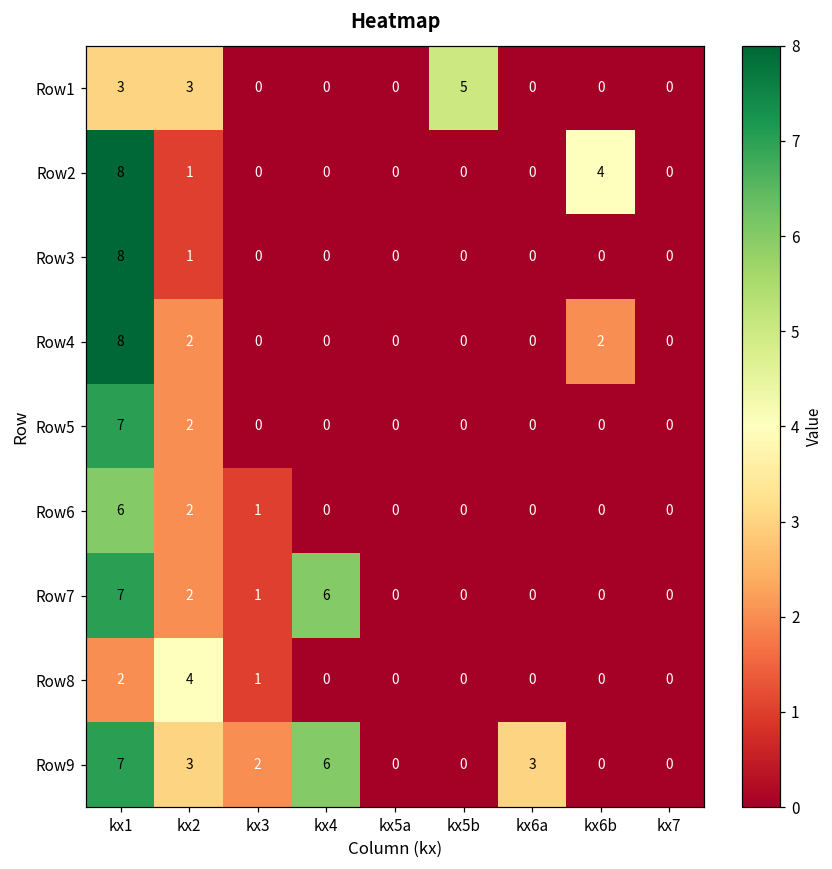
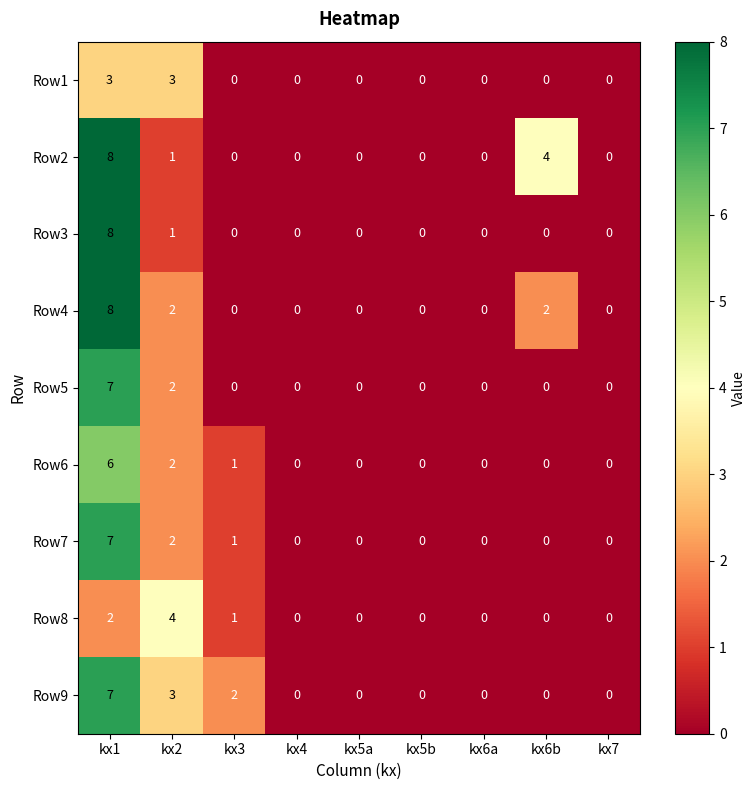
  {
    "Row1": {
      "kx1": 3,
      "kx2": 3,
      "kx3": 0,
      "kx4": 0,
      "kx5a": 0,
-     "kx5b": 5,
+     "kx5b": 0,
      "kx6a": 0,
      "kx6b": 0,
      "kx7": 0
    },
    "Row2": {
      "kx1": 8,
      "kx2": 1,
      "kx3": 0,
      "kx4": 0,
      "kx5a": 0,
      "kx5b": 0,
      "kx6a": 0,
      "kx6b": 4,
      "kx7": 0
    },
    "Row3": {
      "kx1": 8,
      "kx2": 1,
      "kx3": 0,
      "kx4": 0,
      "kx5a": 0,
      "kx5b": 0,
      "kx6a": 0,
      "kx6b": 0,
      "kx7": 0
    },
    "Row4": {
      "kx1": 8,
      "kx2": 2,
      "kx3": 0,
      "kx4": 0,
      "kx5a": 0,
      "kx5b": 0,
      "kx6a": 0,
      "kx6b": 2,
      "kx7": 0
    },
    "Row5": {
      "kx1": 7,
      "kx2": 2,
      "kx3": 0,
      "kx4": 0,
      "kx5a": 0,
      "kx5b": 0,
      "kx6a": 0,
      "kx6b": 0,
      "kx7": 0
    },
    "Row6": {
      "kx1": 6,
      "kx2": 2,
      "kx3": 1,
      "kx4": 0,
      "kx5a": 0,
      "kx5b": 0,
      "kx6a": 0,
      "kx6b": 0,
      "kx7": 0
    },
    "Row7": {
      "kx1": 7,
      "kx2": 2,
      "kx3": 1,
-     "kx4": 6,
+     "kx4": 0,
      "kx5a": 0,
      "kx5b": 0,
      "kx6a": 0,
      "kx6b": 0,
      "kx7": 0
    },
    "Row8": {
      "kx1": 2,
      "kx2": 4,
      "kx3": 1,
      "kx4": 0,
      "kx5a": 0,
      "kx5b": 0,
      "kx6a": 0,
      "kx6b": 0,
      "kx7": 0
    },
    "Row9": {
      "kx1": 7,
      "kx2": 3,
      "kx3": 2,
-     "kx4": 6,
+     "kx4": 0,
      "kx5a": 0,
      "kx5b": 0,
-     "kx6a": 3,
+     "kx6a": 0,
      "kx6b": 0,
      "kx7": 0
    }
  }
